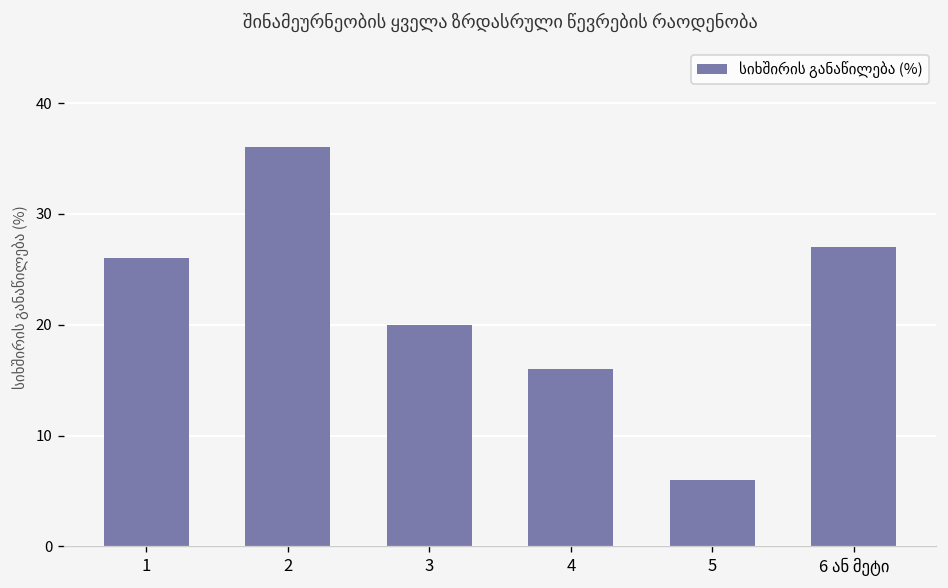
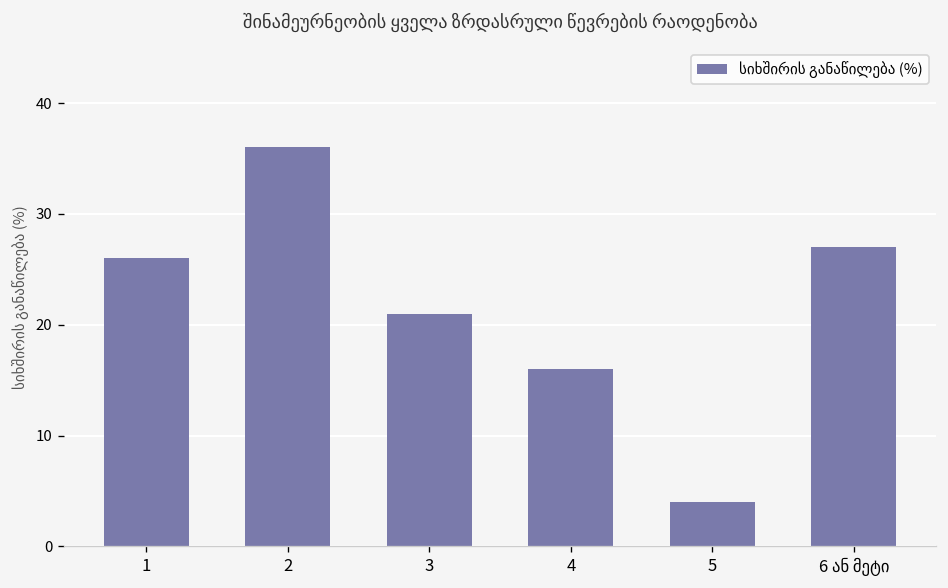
  {
    "1": 26,
    "2": 36,
-   "3": 20,
+   "3": 21,
    "4": 16,
-   "5": 6,
+   "5": 4,
    "6 ან მეტი": 27
  }
